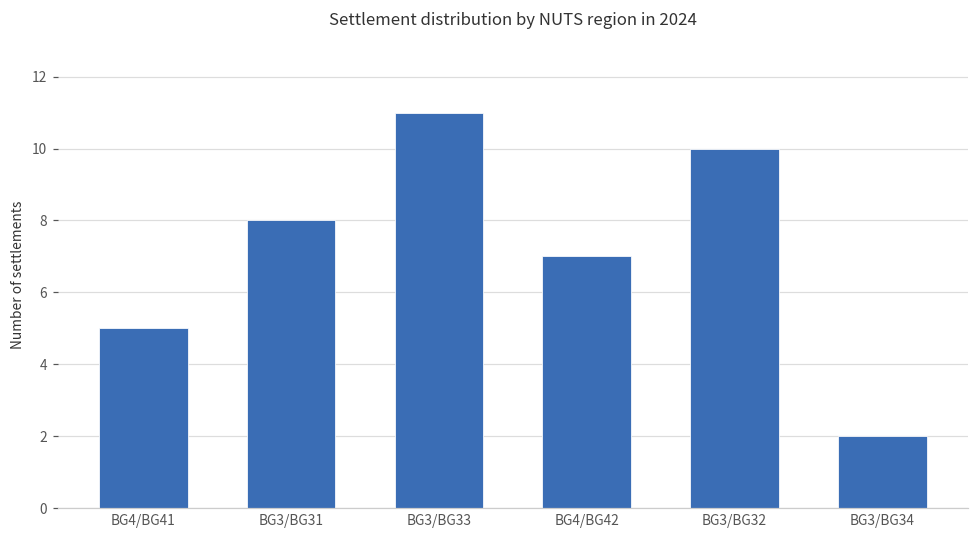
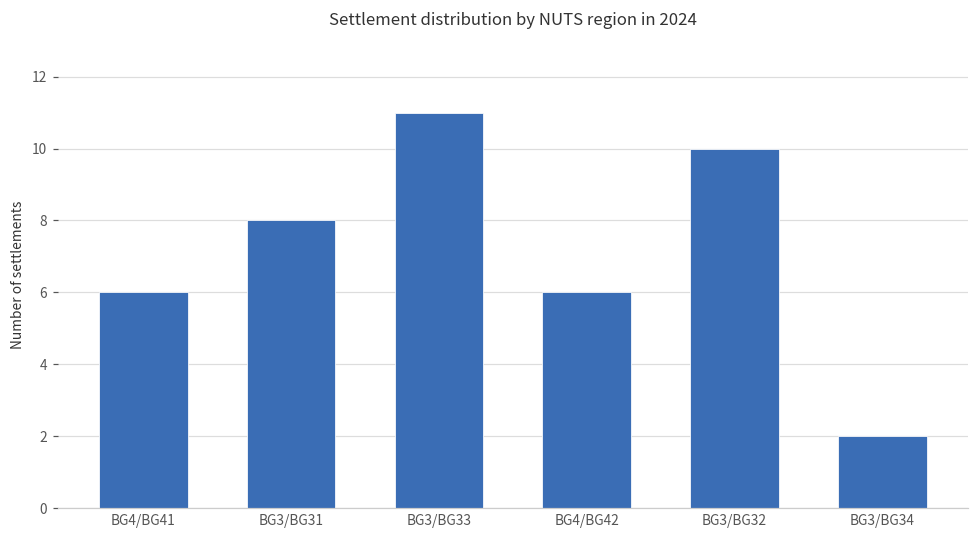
  {
-   "BG4/BG41": 5,
+   "BG4/BG41": 6,
    "BG3/BG31": 8,
    "BG3/BG33": 11,
-   "BG4/BG42": 7,
+   "BG4/BG42": 6,
    "BG3/BG32": 10,
    "BG3/BG34": 2
  }
